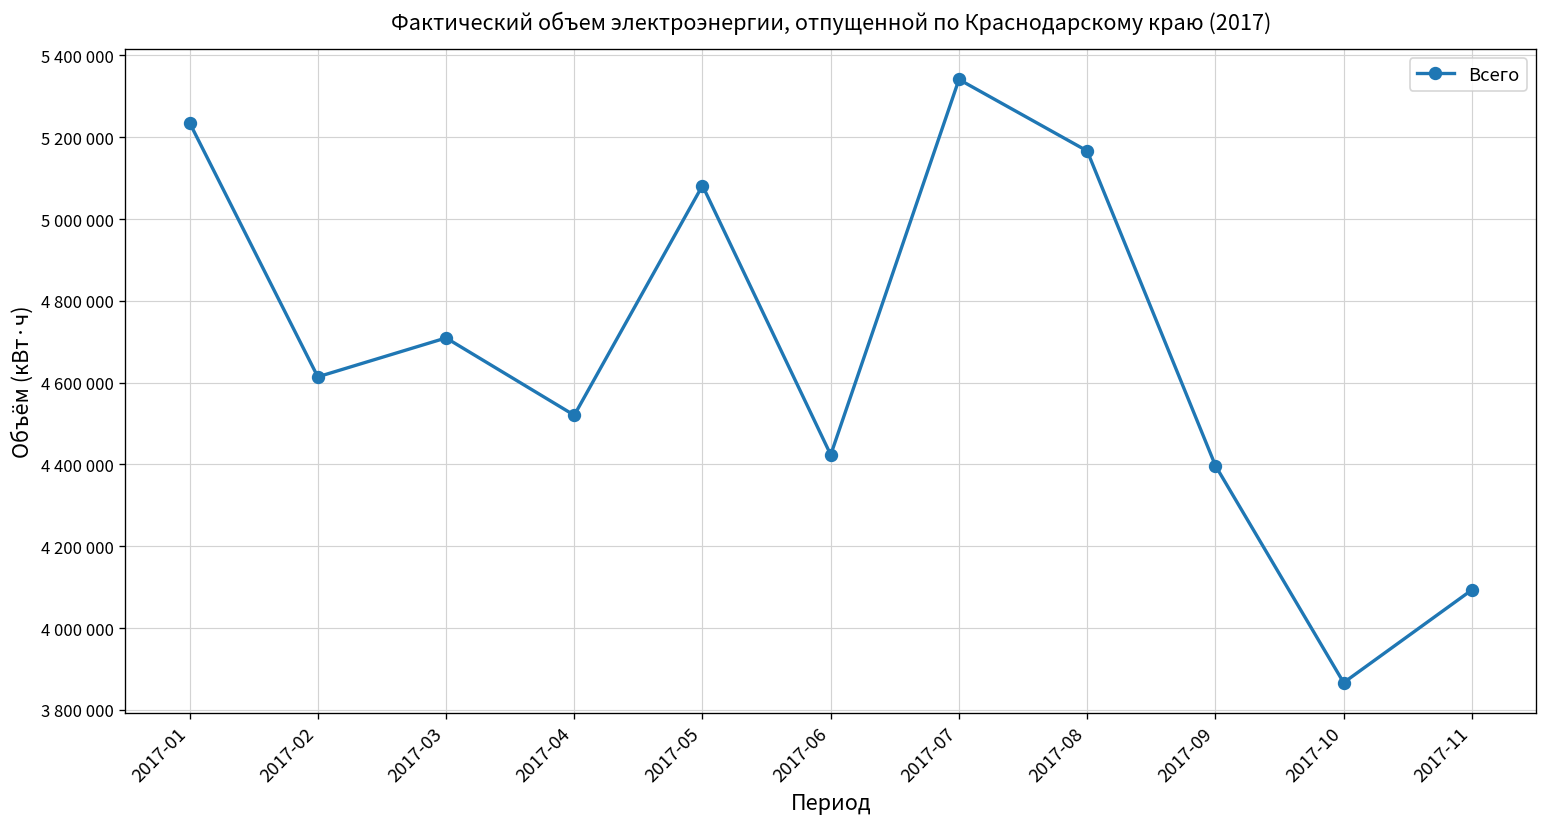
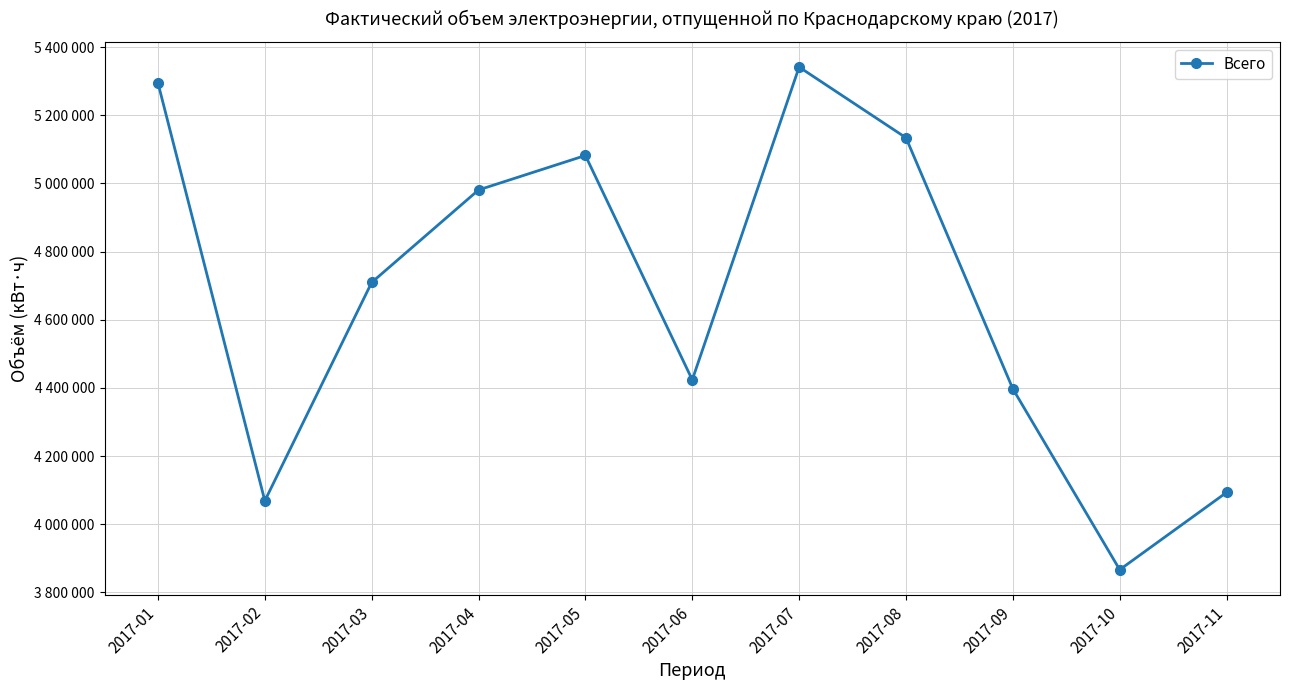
  {
-   "2017-01": 5240000,
-   "2017-02": 4610000,
+   "2017-01": 5290000,
+   "2017-02": 4070000,
    "2017-03": 4710000,
-   "2017-04": 4520000,
+   "2017-04": 4980000,
    "2017-05": 5080000,
    "2017-06": 4420000,
    "2017-07": 5340000,
-   "2017-08": 5170000,
+   "2017-08": 5130000,
    "2017-09": 4400000,
    "2017-10": 3870000,
    "2017-11": 4090000
  }
